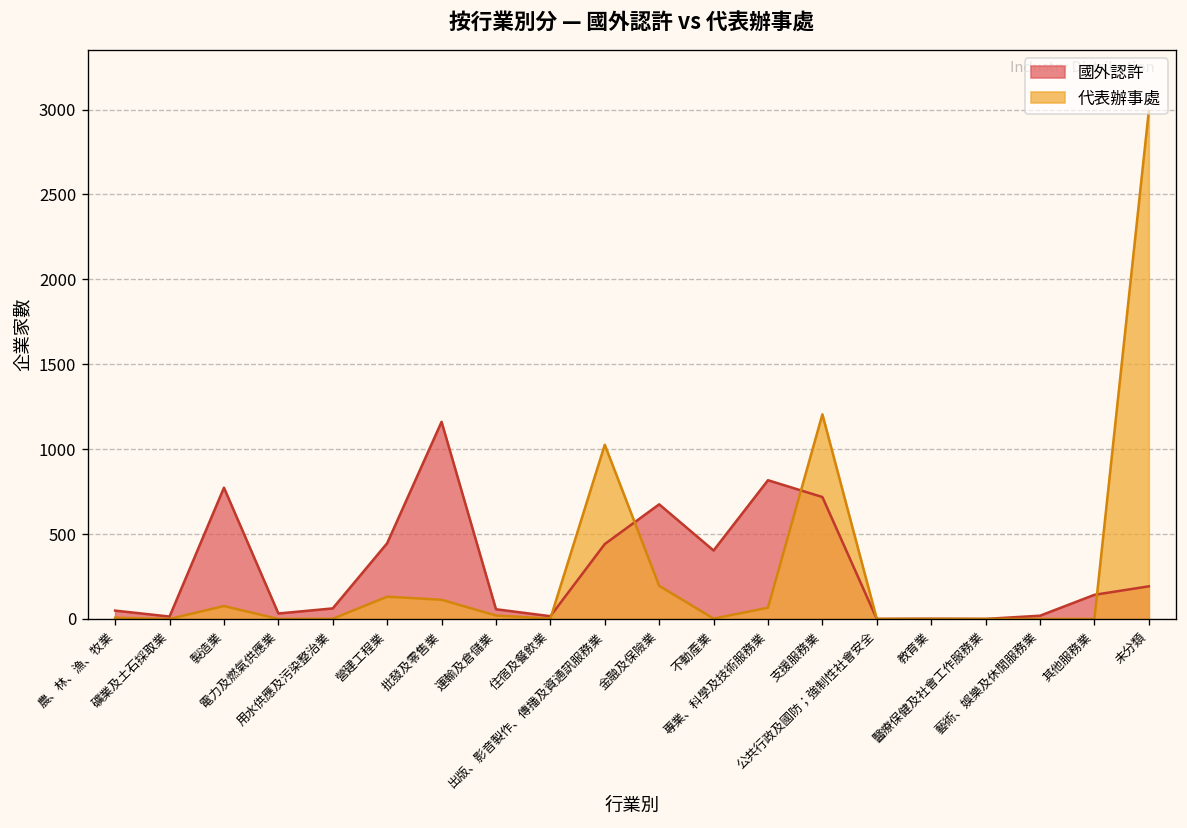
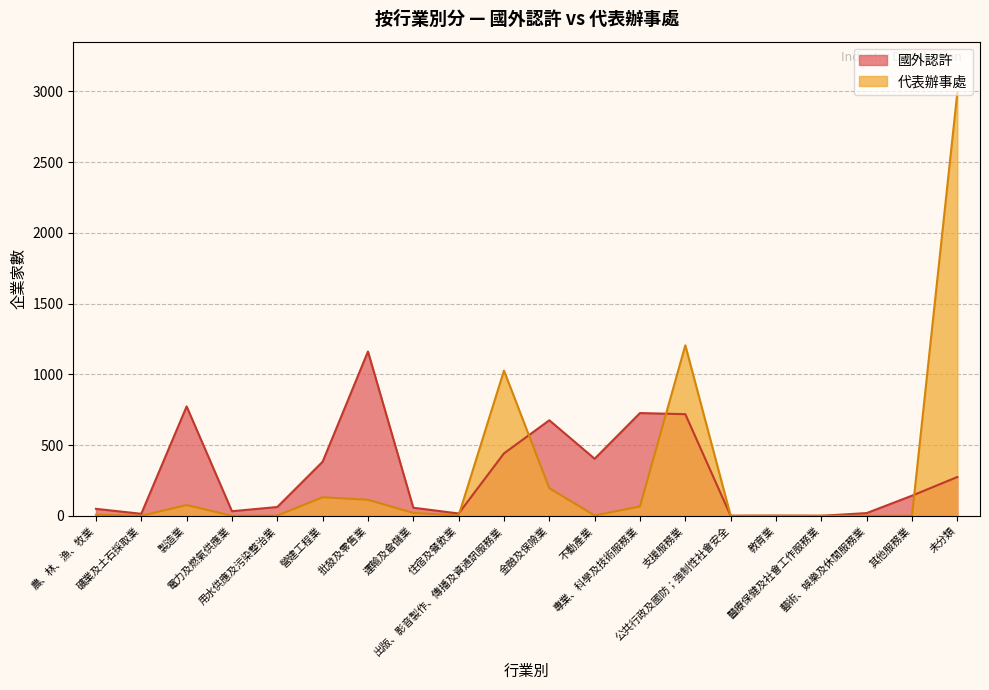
  {
    "國外認許": {
      "農、林、漁、牧業": 50,
      "製造業": 770,
      "電力及燃氣供應業": 30,
      "用水供應及污染整治業": 60,
-     "營建工程業": 450,
+     "營建工程業": 380,
      "批發及零售業": 1160,
      "運輸及倉儲業": 60,
      "出版、影音製作、傳播及資通訊服務業": 440,
      "金融及保險業": 680,
      "不動產業": 400,
-     "專業、科學及技術服務業": 820,
+     "專業、科學及技術服務業": 730,
      "支援服務業": 720,
      "藝術、娛樂及休閒服務業": 20,
      "其他服務業": 140,
-     "未分類": 190
+     "未分類": 270
    },
    "代表辦事處": {
      "農、林、漁、牧業": 10,
      "製造業": 80,
      "電力及燃氣供應業": 0,
      "用水供應及污染整治業": 0,
      "營建工程業": 130,
      "批發及零售業": 110,
      "運輸及倉儲業": 20,
      "出版、影音製作、傳播及資通訊服務業": 1030,
      "金融及保險業": 200,
      "不動產業": 0,
      "專業、科學及技術服務業": 70,
      "支援服務業": 1210,
      "藝術、娛樂及休閒服務業": 0,
      "其他服務業": 0
    }
  }
